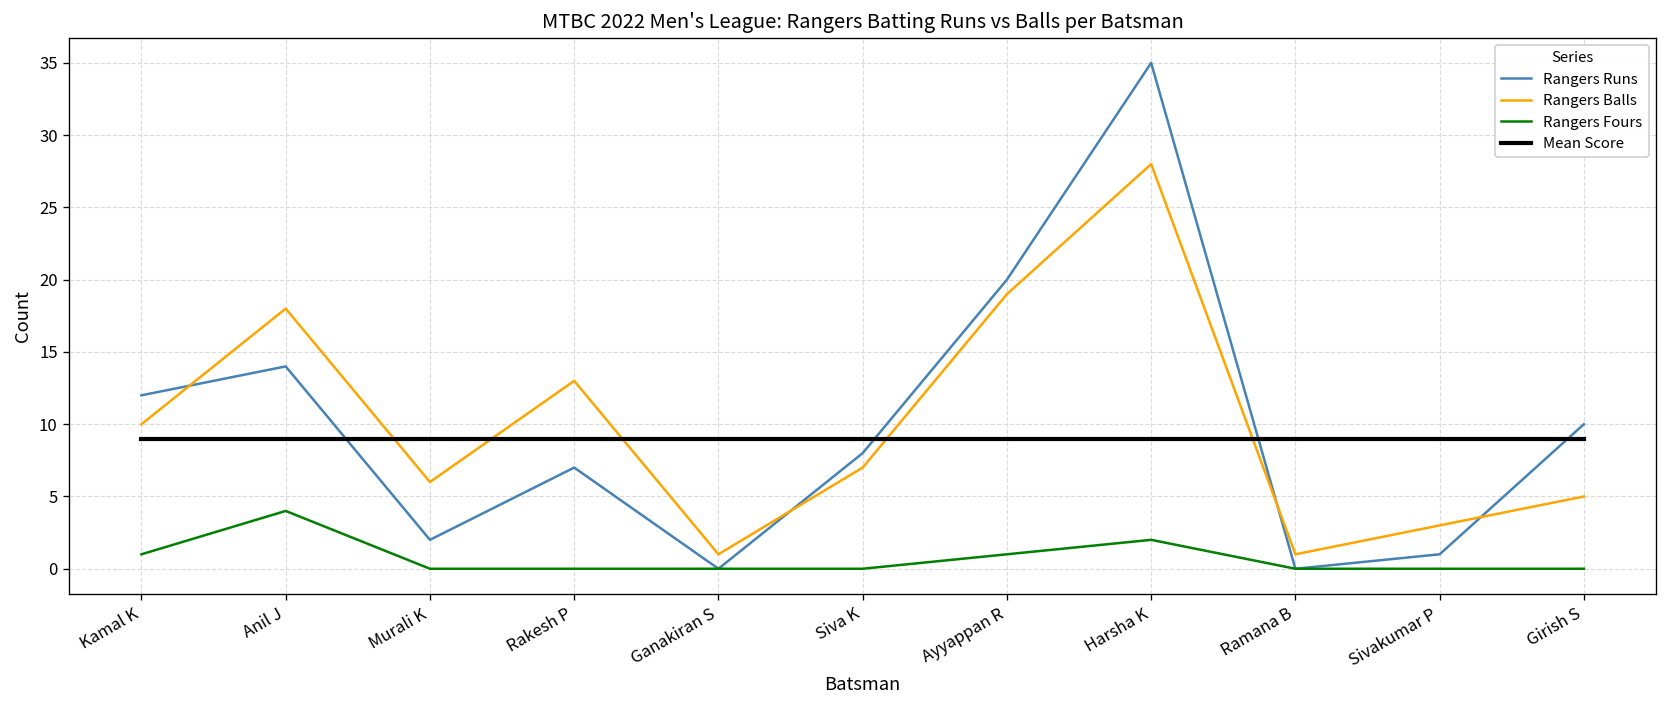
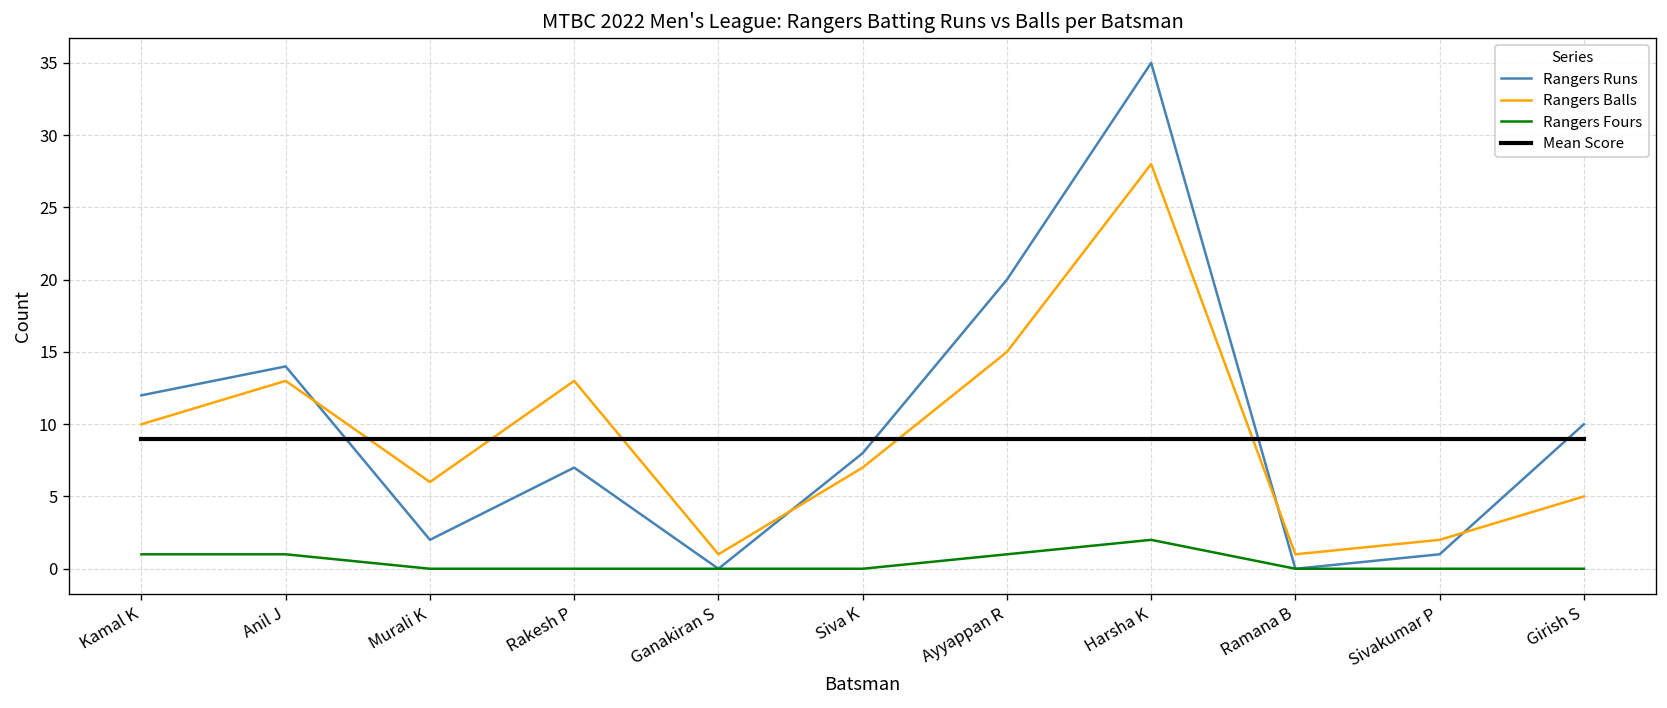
  {
    "Rangers Runs": {
      "Kamal K": 12,
      "Anil J": 14,
      "Murali K": 2,
      "Rakesh P": 7,
      "Siva K": 8,
      "Ayyappan R": 20,
      "Harsha K": 35,
      "Sivakumar P": 1,
      "Girish S": 10
    },
    "Rangers Balls": {
      "Kamal K": 10,
-     "Anil J": 18,
+     "Anil J": 13,
      "Murali K": 6,
      "Rakesh P": 13,
      "Ganakiran S": 1,
      "Siva K": 7,
-     "Ayyappan R": 19,
+     "Ayyappan R": 15,
      "Harsha K": 28,
      "Ramana B": 1,
-     "Sivakumar P": 3,
+     "Sivakumar P": 2,
      "Girish S": 5
    },
    "Rangers Fours": {
      "Kamal K": 1,
-     "Anil J": 4,
+     "Anil J": 1,
      "Murali K": 0,
      "Rakesh P": 0,
      "Siva K": 0,
      "Ayyappan R": 1,
      "Harsha K": 2,
      "Sivakumar P": 0,
      "Girish S": 0
    },
    "Mean Score": {
      "Kamal K": 9,
      "Anil J": 9,
      "Murali K": 9,
      "Rakesh P": 9,
      "Ganakiran S": 9,
      "Siva K": 9,
      "Ayyappan R": 9,
      "Harsha K": 9,
      "Ramana B": 9,
      "Sivakumar P": 9,
      "Girish S": 9
    }
  }
